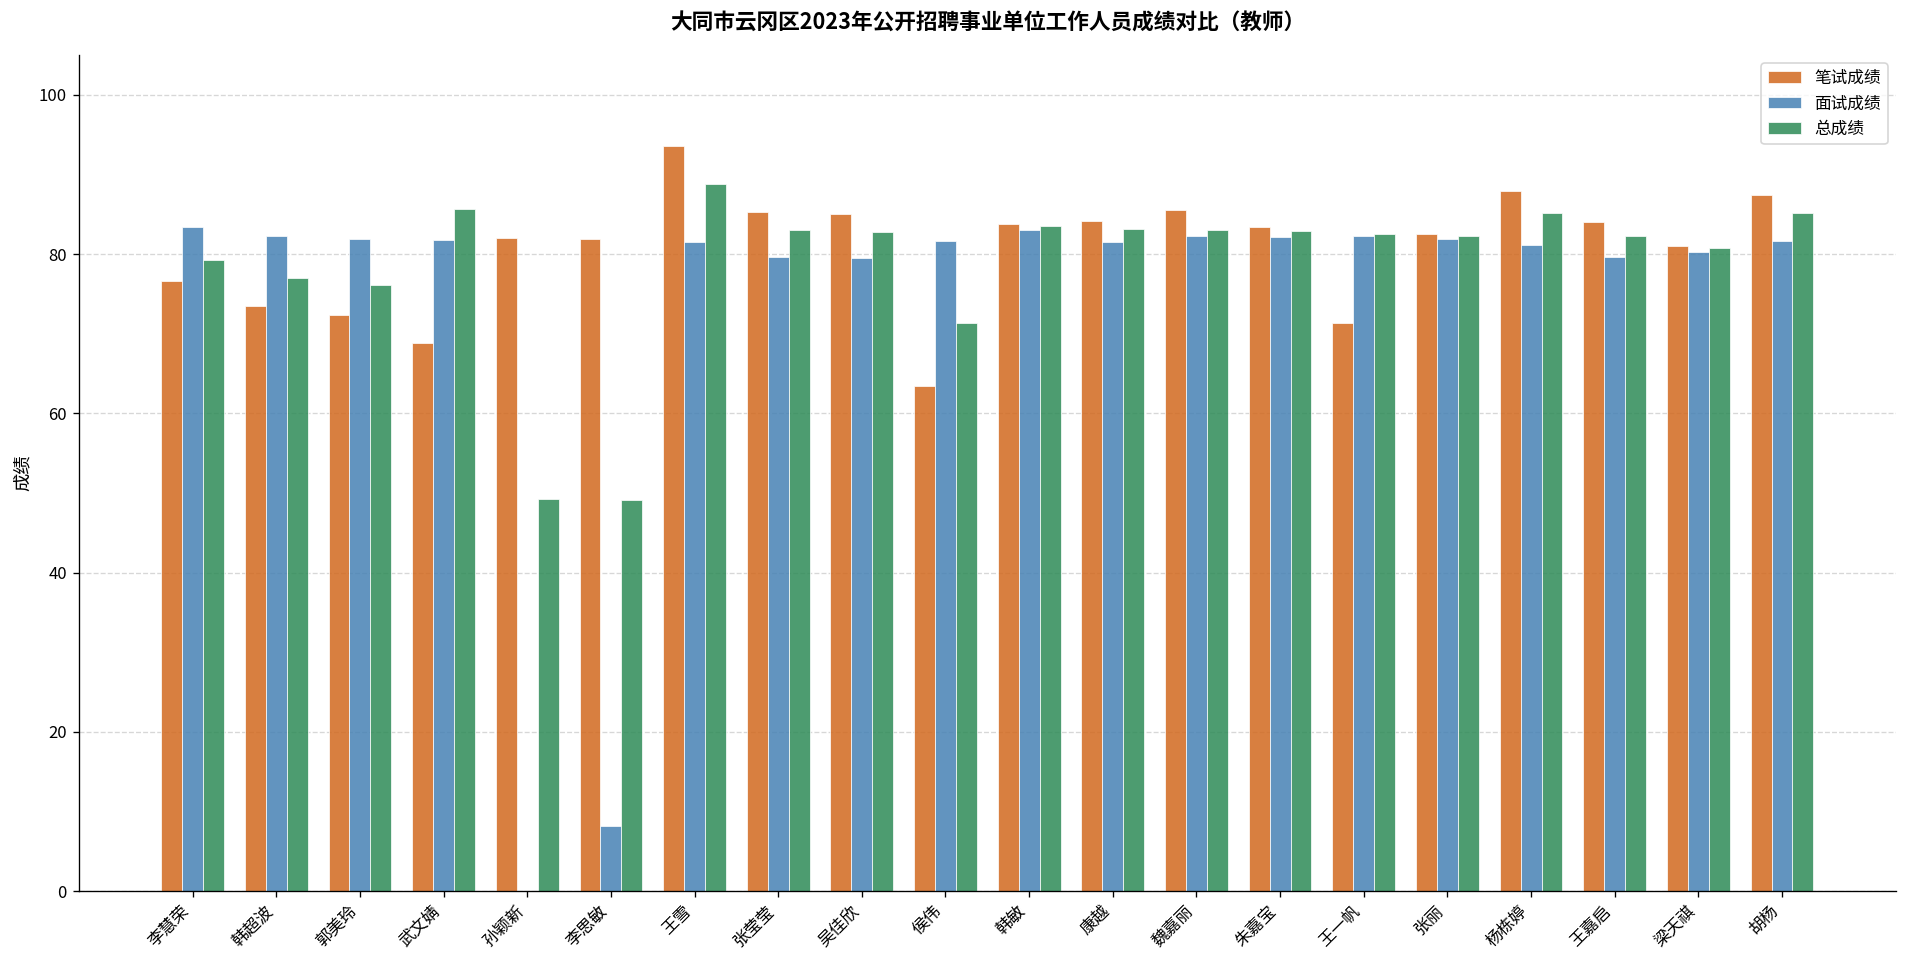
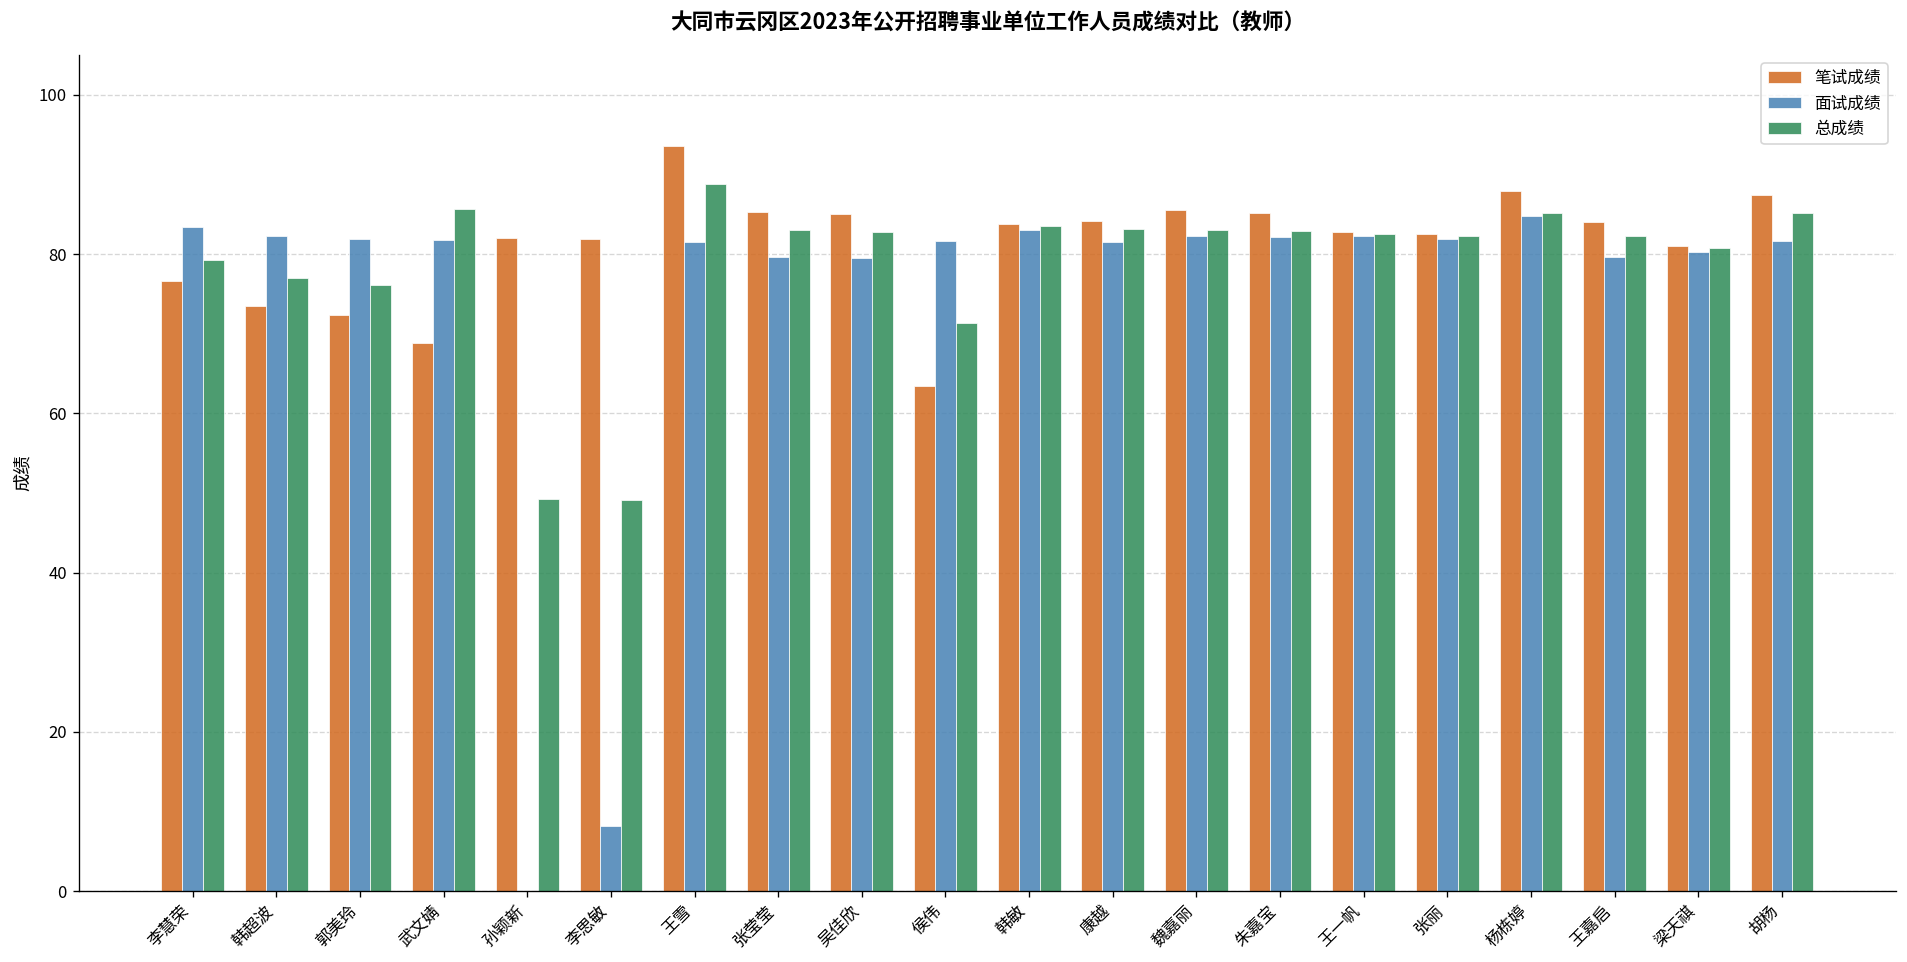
  {
    "笔试成绩": {
      "李慧荣": 77,
      "韩超波": 74,
      "郭美玲": 72,
      "武文婧": 69,
      "孙颖新": 82,
      "李思敏": 82,
      "王雪": 94,
      "张莹莹": 85,
      "吴佳欣": 85,
      "侯伟": 63,
      "韩敏": 84,
      "康越": 84,
      "魏嘉丽": 86,
-     "朱嘉宝": 83,
-     "王一帆": 71,
+     "朱嘉宝": 85,
+     "王一帆": 83,
      "张丽": 83,
      "杨栋婷": 88,
      "王嘉启": 84,
      "梁天祺": 81,
      "胡杨": 87
    },
    "面试成绩": {
      "李慧荣": 83,
      "韩超波": 82,
      "郭美玲": 82,
      "武文婧": 82,
      "孙颖新": 0,
      "李思敏": 8,
      "王雪": 82,
      "张莹莹": 80,
      "吴佳欣": 80,
      "侯伟": 82,
      "韩敏": 83,
      "康越": 82,
      "魏嘉丽": 82,
      "朱嘉宝": 82,
      "王一帆": 82,
      "张丽": 82,
-     "杨栋婷": 81,
+     "杨栋婷": 85,
      "王嘉启": 80,
      "梁天祺": 80,
      "胡杨": 82
    },
    "总成绩": {
      "李慧荣": 79,
      "韩超波": 77,
      "郭美玲": 76,
      "武文婧": 86,
      "孙颖新": 49,
      "李思敏": 49,
      "王雪": 89,
      "张莹莹": 83,
      "吴佳欣": 83,
      "侯伟": 71,
      "韩敏": 84,
      "康越": 83,
      "魏嘉丽": 83,
      "朱嘉宝": 83,
      "王一帆": 83,
      "张丽": 82,
      "杨栋婷": 85,
      "王嘉启": 82,
      "梁天祺": 81,
      "胡杨": 85
    }
  }
